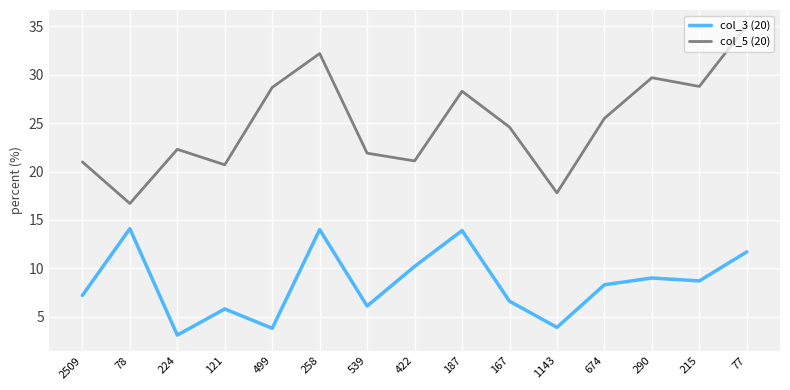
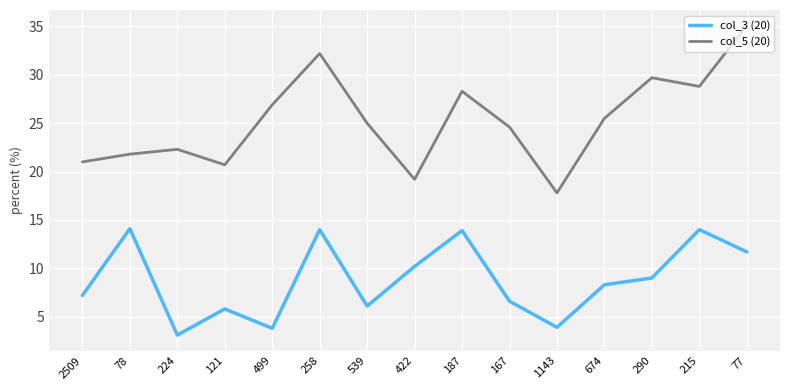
  {
    "col_3 (20)": {
      "2509": 7,
      "78": 14,
      "224": 3,
      "121": 6,
      "499": 4,
      "258": 14,
      "539": 6,
      "422": 10,
      "187": 14,
      "167": 7,
      "1143": 4,
      "674": 8,
      "290": 9,
-     "215": 9,
+     "215": 14,
      "77": 12
    },
    "col_5 (20)": {
      "2509": 21,
-     "78": 17,
+     "78": 22,
      "224": 22,
      "121": 21,
-     "499": 29,
+     "499": 27,
      "258": 32,
-     "539": 22,
-     "422": 21,
+     "539": 25,
+     "422": 19,
      "187": 28,
      "167": 25,
      "1143": 18,
      "674": 26,
      "290": 30,
      "215": 29
    }
  }
